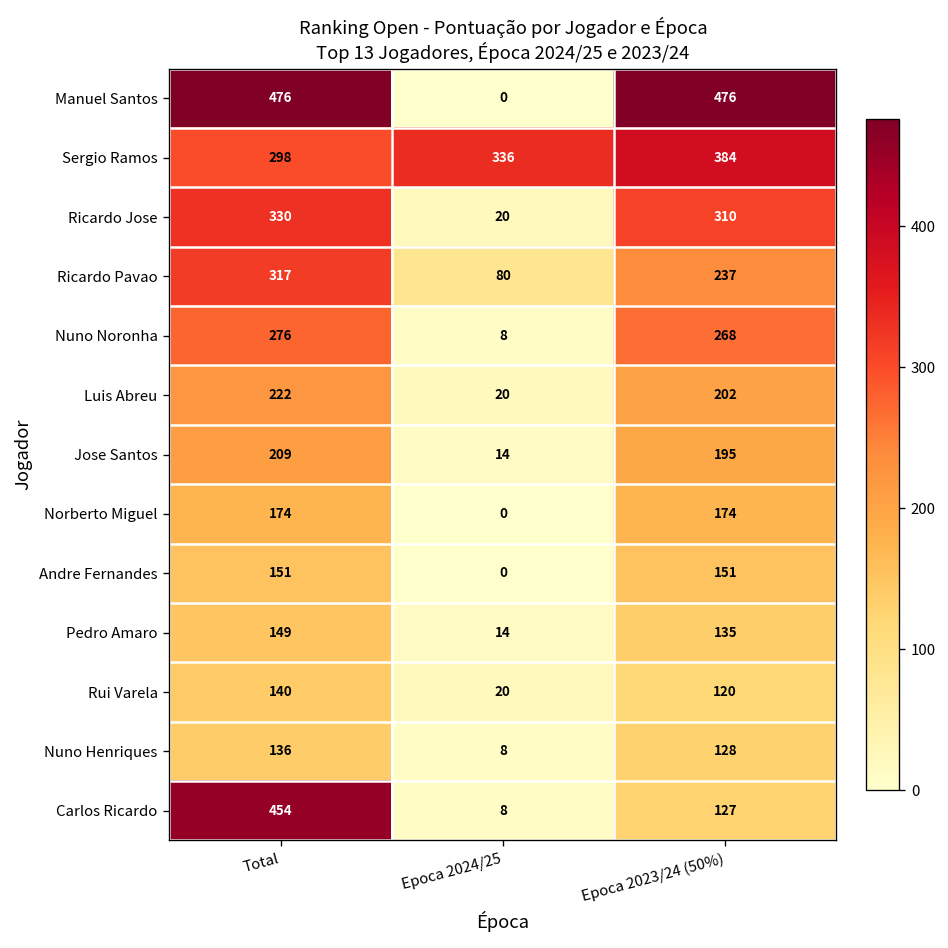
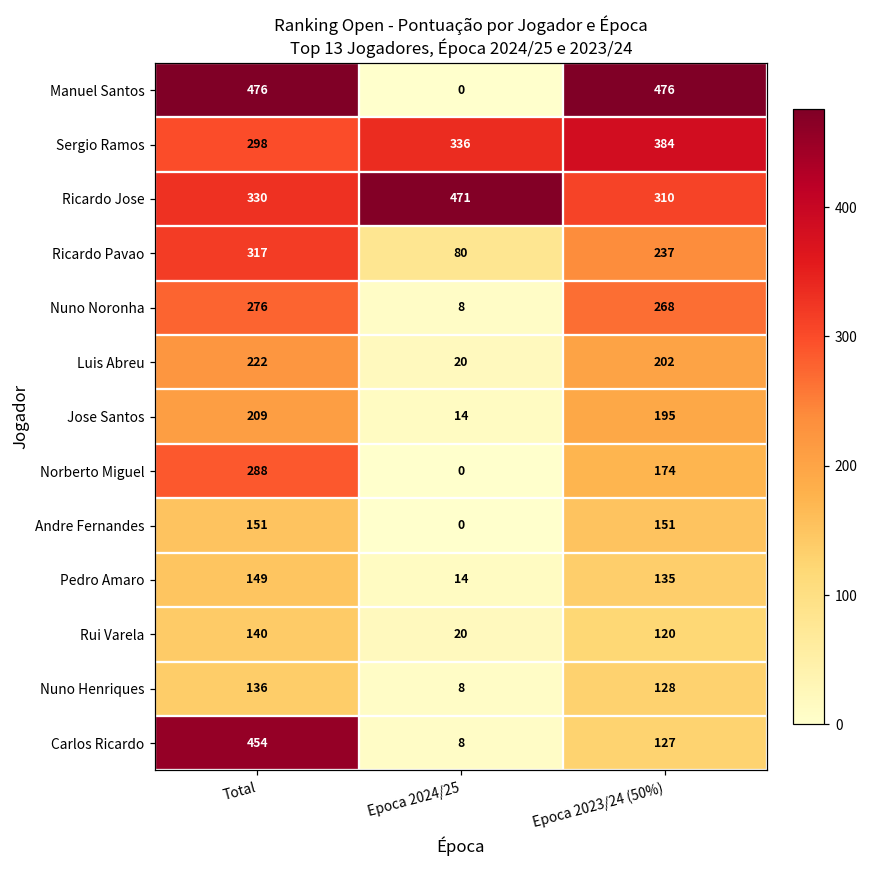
  {
    "Manuel Santos": {
      "Total": 476,
      "Epoca 2024/25": 0,
      "Epoca 2023/24 (50%)": 476
    },
    "Sergio Ramos": {
      "Total": 298,
      "Epoca 2024/25": 336,
      "Epoca 2023/24 (50%)": 384
    },
    "Ricardo Jose": {
      "Total": 330,
-     "Epoca 2024/25": 20,
+     "Epoca 2024/25": 471,
      "Epoca 2023/24 (50%)": 310
    },
    "Ricardo Pavao": {
      "Total": 317,
      "Epoca 2024/25": 80,
      "Epoca 2023/24 (50%)": 237
    },
    "Nuno Noronha": {
      "Total": 276,
      "Epoca 2024/25": 8,
      "Epoca 2023/24 (50%)": 268
    },
    "Luis Abreu": {
      "Total": 222,
      "Epoca 2024/25": 20,
      "Epoca 2023/24 (50%)": 202
    },
    "Jose Santos": {
      "Total": 209,
      "Epoca 2024/25": 14,
      "Epoca 2023/24 (50%)": 195
    },
    "Norberto Miguel": {
-     "Total": 174,
+     "Total": 288,
      "Epoca 2024/25": 0,
      "Epoca 2023/24 (50%)": 174
    },
    "Andre Fernandes": {
      "Total": 151,
      "Epoca 2024/25": 0,
      "Epoca 2023/24 (50%)": 151
    },
    "Pedro Amaro": {
      "Total": 149,
      "Epoca 2024/25": 14,
      "Epoca 2023/24 (50%)": 135
    },
    "Rui Varela": {
      "Total": 140,
      "Epoca 2024/25": 20,
      "Epoca 2023/24 (50%)": 120
    },
    "Nuno Henriques": {
      "Total": 136,
      "Epoca 2024/25": 8,
      "Epoca 2023/24 (50%)": 128
    },
    "Carlos Ricardo": {
      "Total": 454,
      "Epoca 2024/25": 8,
      "Epoca 2023/24 (50%)": 127
    }
  }
